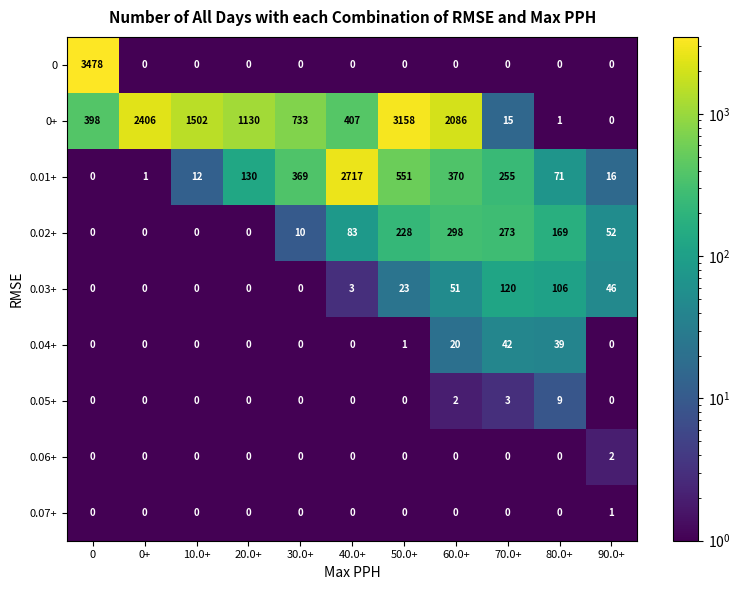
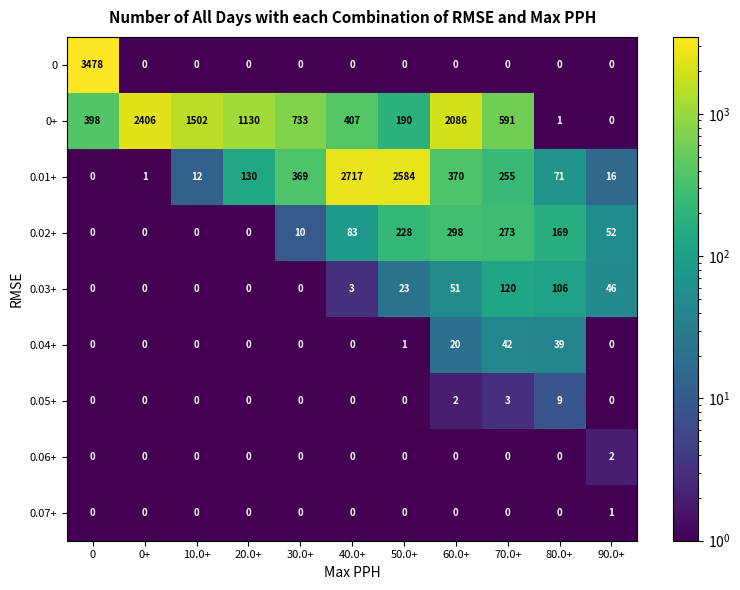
  {
    "0": {
      "0": 3478,
      "0+": 0,
      "10.0+": 0,
      "20.0+": 0,
      "30.0+": 0,
      "40.0+": 0,
      "50.0+": 0,
      "60.0+": 0,
      "70.0+": 0,
      "80.0+": 0,
      "90.0+": 0
    },
    "0+": {
      "0": 398,
      "0+": 2406,
      "10.0+": 1502,
      "20.0+": 1130,
      "30.0+": 733,
      "40.0+": 407,
-     "50.0+": 3158,
+     "50.0+": 190,
      "60.0+": 2086,
-     "70.0+": 15,
+     "70.0+": 591,
      "80.0+": 1,
      "90.0+": 0
    },
    "0.01+": {
      "0": 0,
      "0+": 1,
      "10.0+": 12,
      "20.0+": 130,
      "30.0+": 369,
      "40.0+": 2717,
-     "50.0+": 551,
+     "50.0+": 2584,
      "60.0+": 370,
      "70.0+": 255,
      "80.0+": 71,
      "90.0+": 16
    },
    "0.02+": {
      "0": 0,
      "0+": 0,
      "10.0+": 0,
      "20.0+": 0,
      "30.0+": 10,
      "40.0+": 83,
      "50.0+": 228,
      "60.0+": 298,
      "70.0+": 273,
      "80.0+": 169,
      "90.0+": 52
    },
    "0.03+": {
      "0": 0,
      "0+": 0,
      "10.0+": 0,
      "20.0+": 0,
      "30.0+": 0,
      "40.0+": 3,
      "50.0+": 23,
      "60.0+": 51,
      "70.0+": 120,
      "80.0+": 106,
      "90.0+": 46
    },
    "0.04+": {
      "0": 0,
      "0+": 0,
      "10.0+": 0,
      "20.0+": 0,
      "30.0+": 0,
      "40.0+": 0,
      "50.0+": 1,
      "60.0+": 20,
      "70.0+": 42,
      "80.0+": 39,
      "90.0+": 0
    },
    "0.05+": {
      "0": 0,
      "0+": 0,
      "10.0+": 0,
      "20.0+": 0,
      "30.0+": 0,
      "40.0+": 0,
      "50.0+": 0,
      "60.0+": 2,
      "70.0+": 3,
      "80.0+": 9,
      "90.0+": 0
    },
    "0.06+": {
      "0": 0,
      "0+": 0,
      "10.0+": 0,
      "20.0+": 0,
      "30.0+": 0,
      "40.0+": 0,
      "50.0+": 0,
      "60.0+": 0,
      "70.0+": 0,
      "80.0+": 0,
      "90.0+": 2
    },
    "0.07+": {
      "0": 0,
      "0+": 0,
      "10.0+": 0,
      "20.0+": 0,
      "30.0+": 0,
      "40.0+": 0,
      "50.0+": 0,
      "60.0+": 0,
      "70.0+": 0,
      "80.0+": 0,
      "90.0+": 1
    }
  }
